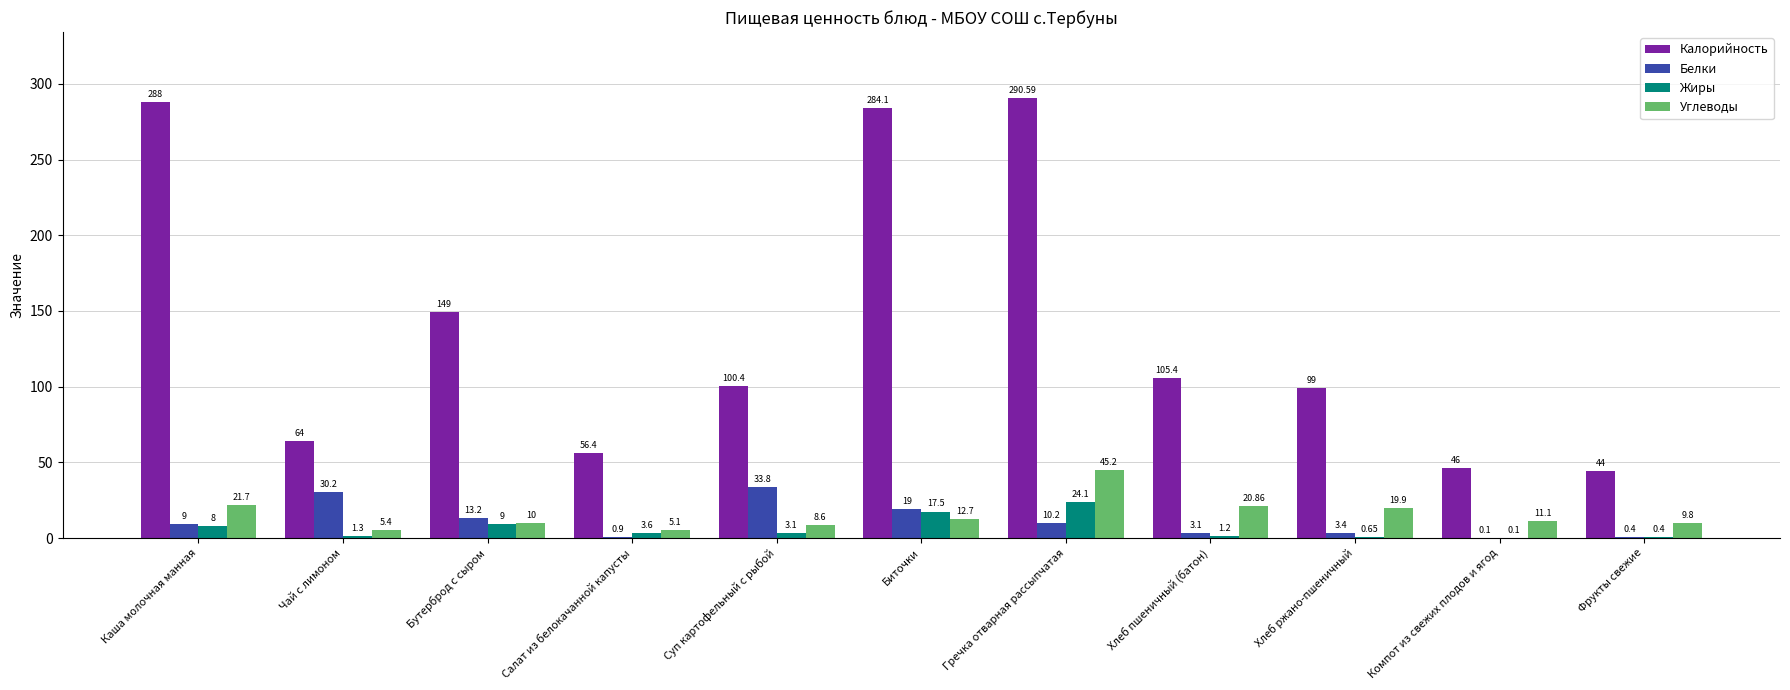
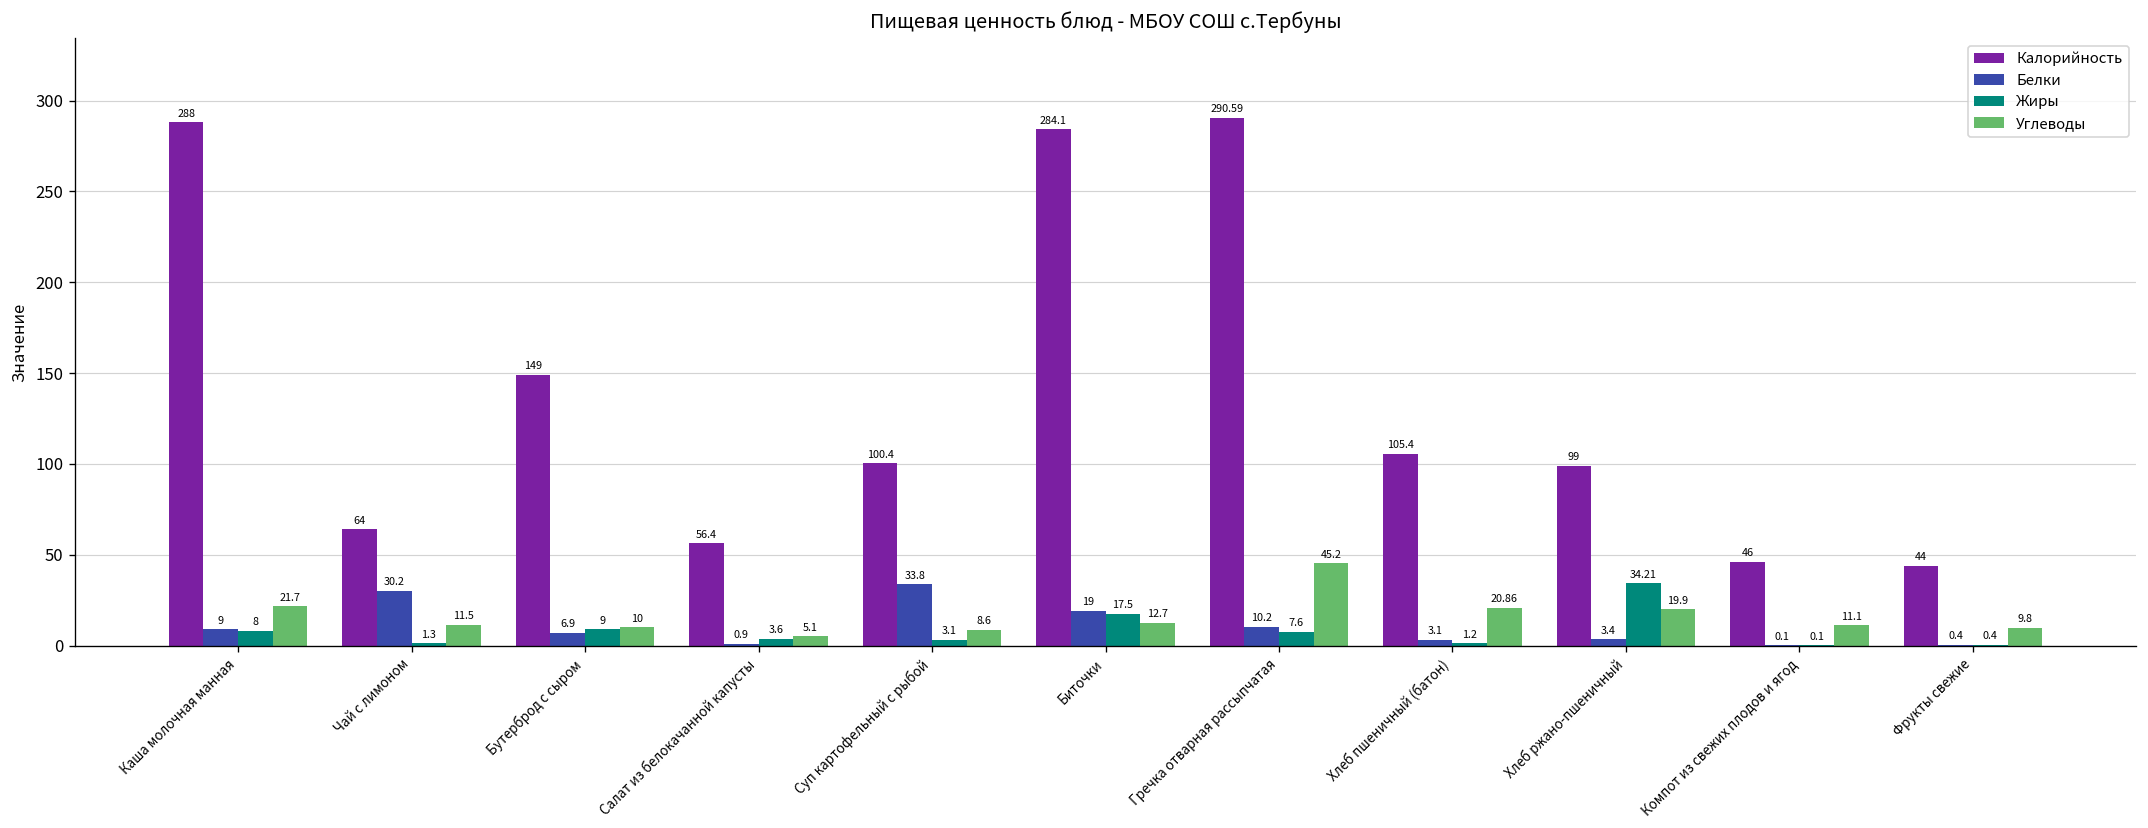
  {
    "Калорийность": {
      "Каша молочная манная": 288,
      "Чай с лимоном": 64,
      "Бутерброд с сыром": 149,
      "Салат из белокачанной капусты": 56.4,
      "Суп картофельный с рыбой": 100.4,
      "Биточки": 284.1,
      "Гречка отварная рассыпчатая": 290.59,
      "Хлеб пшеничный (батон)": 105.4,
      "Хлеб ржано-пшеничный": 99,
      "Компот из свежих плодов и ягод": 46,
      "Фрукты свежие": 44
    },
    "Белки": {
      "Каша молочная манная": 9,
      "Чай с лимоном": 30.2,
-     "Бутерброд с сыром": 13.2,
+     "Бутерброд с сыром": 6.9,
      "Салат из белокачанной капусты": 0.9,
      "Суп картофельный с рыбой": 33.8,
      "Биточки": 19,
      "Гречка отварная рассыпчатая": 10.2,
      "Хлеб пшеничный (батон)": 3.1,
      "Хлеб ржано-пшеничный": 3.4,
      "Компот из свежих плодов и ягод": 0.1,
      "Фрукты свежие": 0.4
    },
    "Жиры": {
      "Каша молочная манная": 8,
      "Чай с лимоном": 1.3,
      "Бутерброд с сыром": 9,
      "Салат из белокачанной капусты": 3.6,
      "Суп картофельный с рыбой": 3.1,
      "Биточки": 17.5,
-     "Гречка отварная рассыпчатая": 24.1,
+     "Гречка отварная рассыпчатая": 7.6,
      "Хлеб пшеничный (батон)": 1.2,
-     "Хлеб ржано-пшеничный": 0.65,
+     "Хлеб ржано-пшеничный": 34.21,
      "Компот из свежих плодов и ягод": 0.1,
      "Фрукты свежие": 0.4
    },
    "Углеводы": {
      "Каша молочная манная": 21.7,
-     "Чай с лимоном": 5.4,
+     "Чай с лимоном": 11.5,
      "Бутерброд с сыром": 10,
      "Салат из белокачанной капусты": 5.1,
      "Суп картофельный с рыбой": 8.6,
      "Биточки": 12.7,
      "Гречка отварная рассыпчатая": 45.2,
      "Хлеб пшеничный (батон)": 20.86,
      "Хлеб ржано-пшеничный": 19.9,
      "Компот из свежих плодов и ягод": 11.1,
      "Фрукты свежие": 9.8
    }
  }
